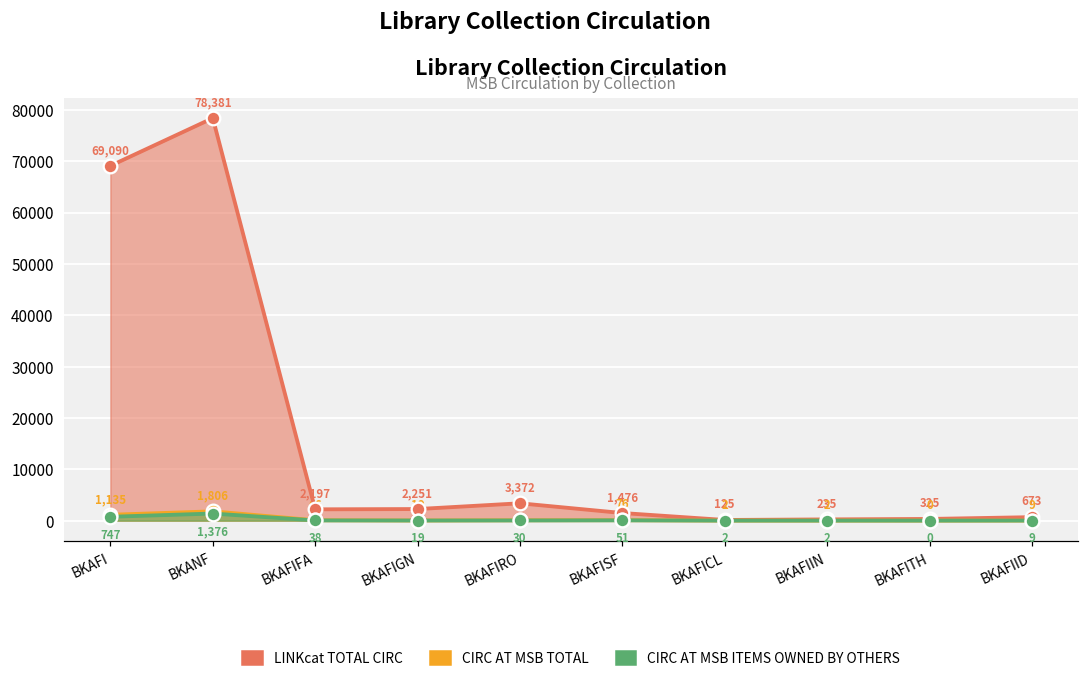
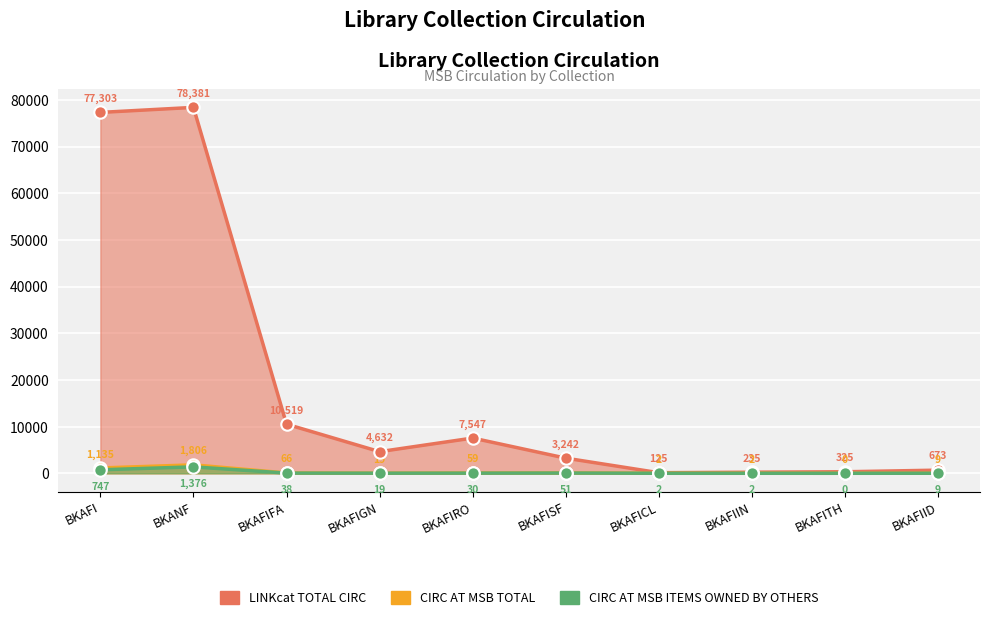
  {
    "LINKcat TOTAL CIRC": {
-     "BKAFI": "69,090",
+     "BKAFI": "77,303",
      "BKANF": "78,381",
-     "BKAFIFA": "2,197",
-     "BKAFIGN": "2,251",
-     "BKAFIRO": "3,372",
-     "BKAFISF": "1,476"
+     "BKAFIFA": "10,519",
+     "BKAFIGN": "4,632",
+     "BKAFIRO": "7,547",
+     "BKAFISF": "3,242"
    }
  }
